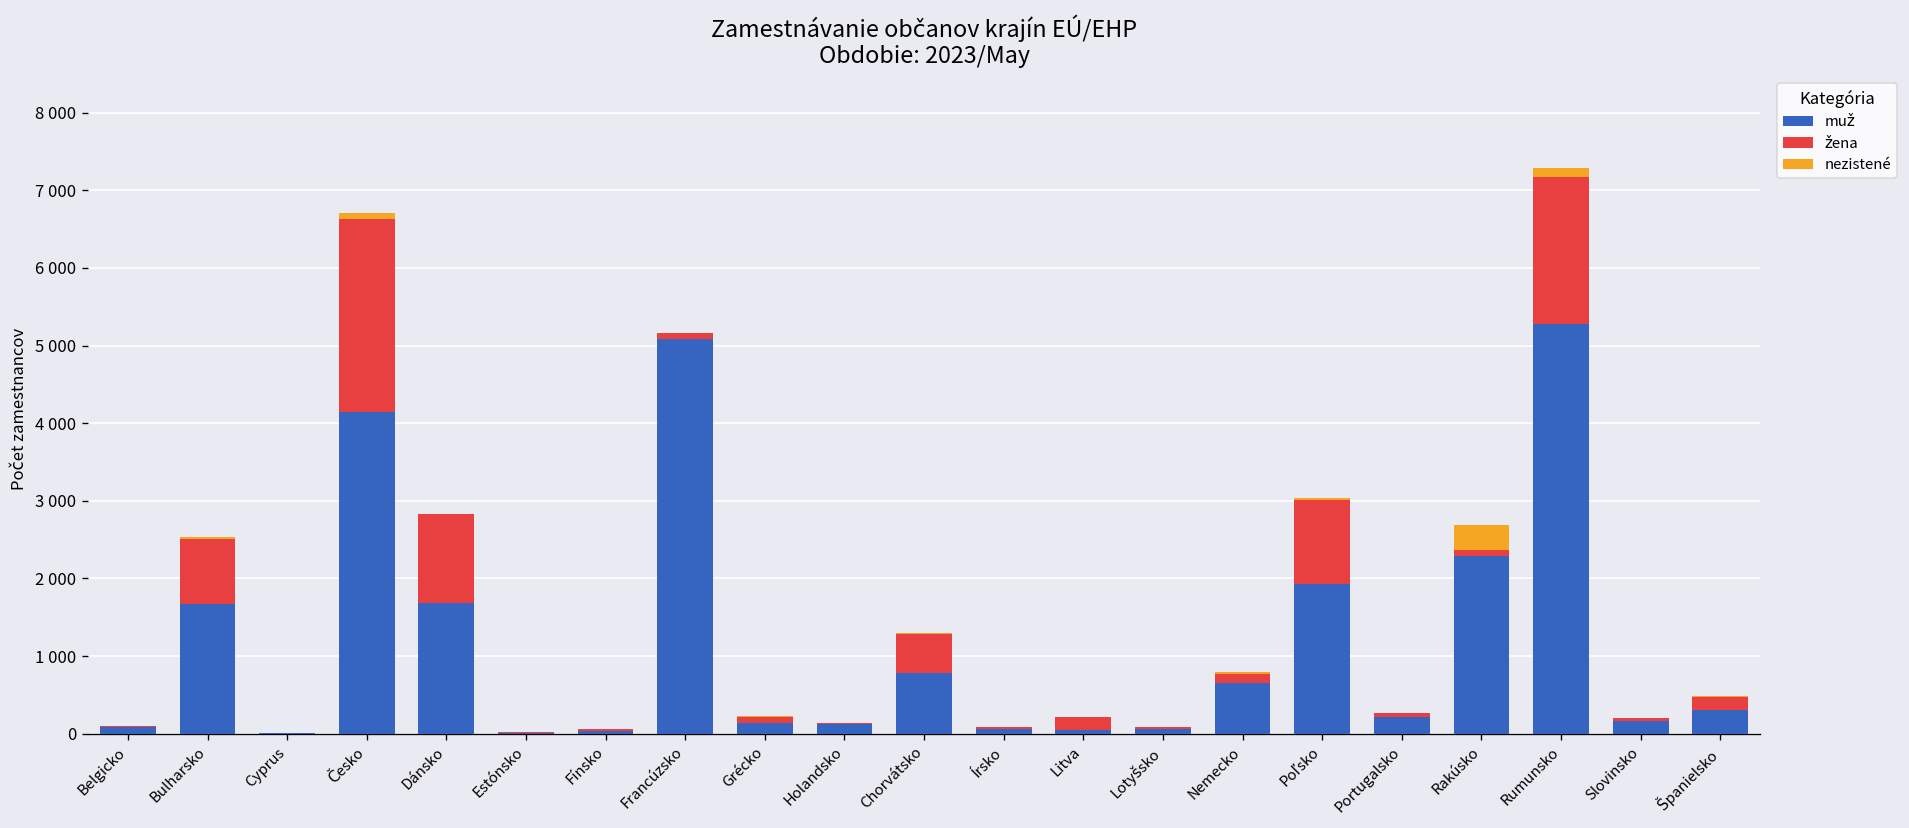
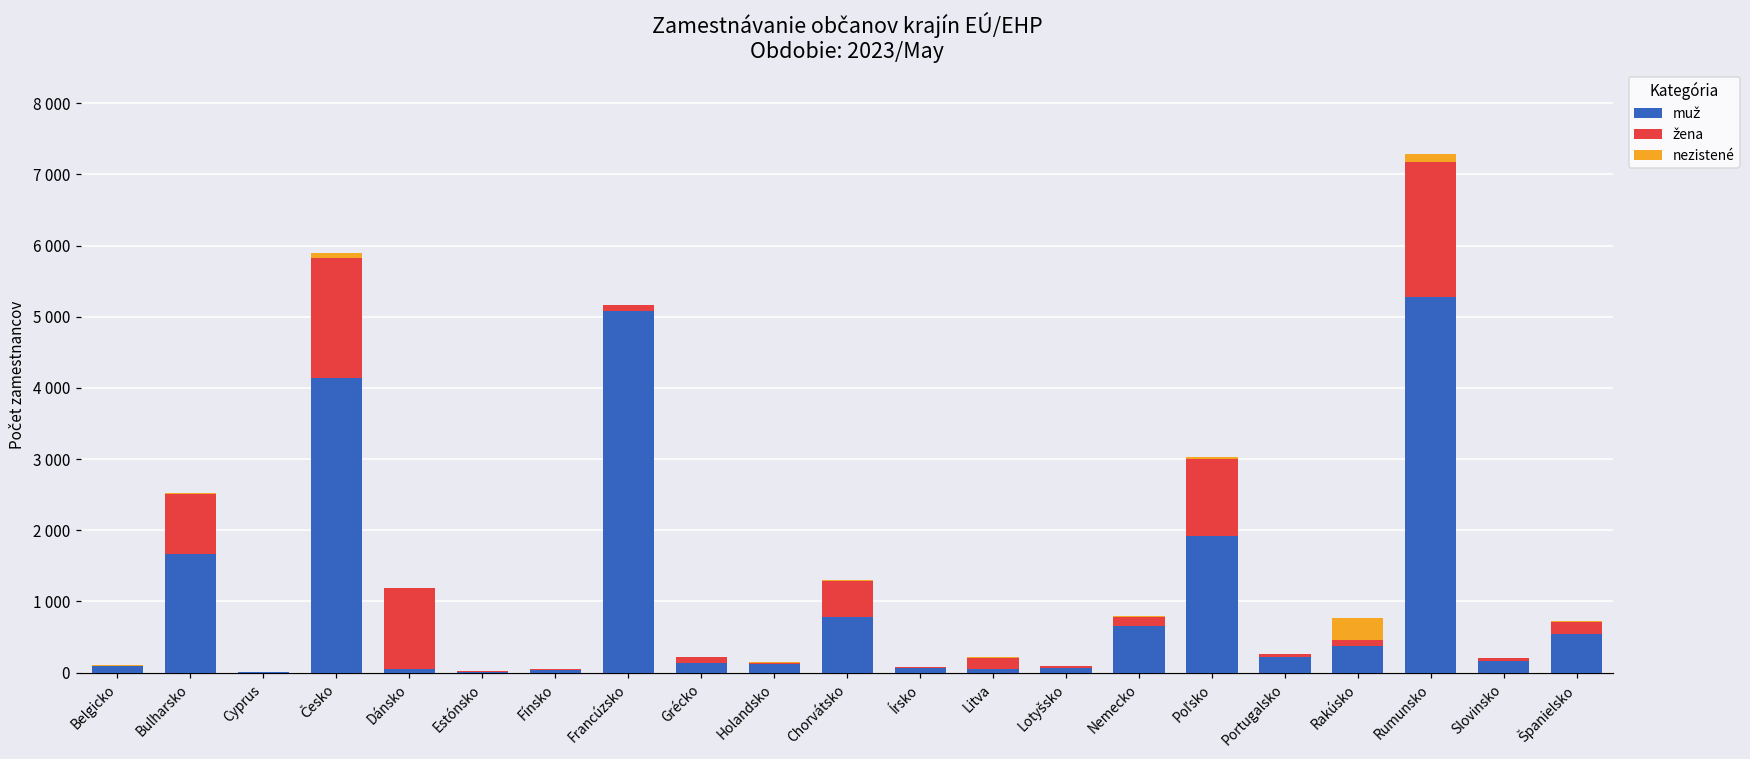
  {
    "muž": {
      "Belgicko": 100,
      "Bulharsko": 1700,
      "Česko": 4100,
-     "Dánsko": 1700,
+     "Dánsko": 0,
      "Francúzsko": 5100,
      "Grécko": 100,
      "Holandsko": 100,
      "Chorvátsko": 800,
      "Írsko": 100,
      "Litva": 0,
      "Lotyšsko": 100,
      "Nemecko": 700,
      "Poľsko": 1900,
      "Portugalsko": 200,
-     "Rakúsko": 2300,
+     "Rakúsko": 400,
      "Rumunsko": 5300,
      "Slovinsko": 200,
-     "Španielsko": 300
+     "Španielsko": 500
    },
    "žena": {
      "Bulharsko": 800,
-     "Česko": 2500,
+     "Česko": 1700,
      "Dánsko": 1100,
      "Francúzsko": 100,
      "Grécko": 100,
      "Chorvátsko": 500,
      "Litva": 200,
      "Nemecko": 100,
      "Poľsko": 1100,
      "Portugalsko": 0,
      "Rakúsko": 100,
      "Rumunsko": 1900,
      "Slovinsko": 0,
      "Španielsko": 200
    },
    "nezistené": {
      "Cyprus": 0,
      "Česko": 100,
      "Estónsko": 0,
      "Fínsko": 0,
      "Rakúsko": 300,
      "Rumunsko": 100
    }
  }
